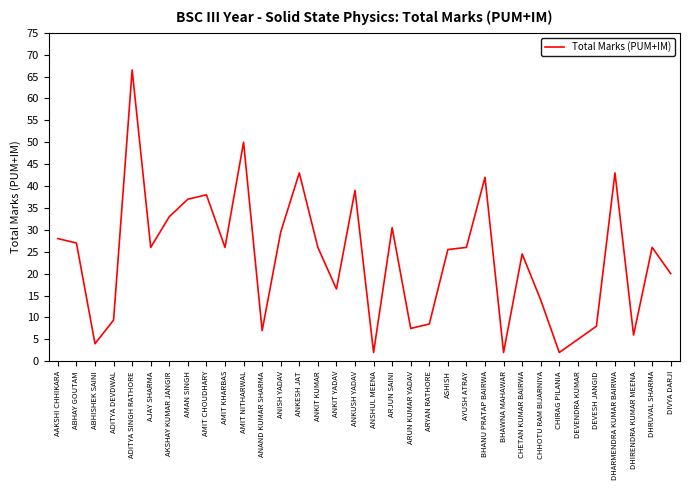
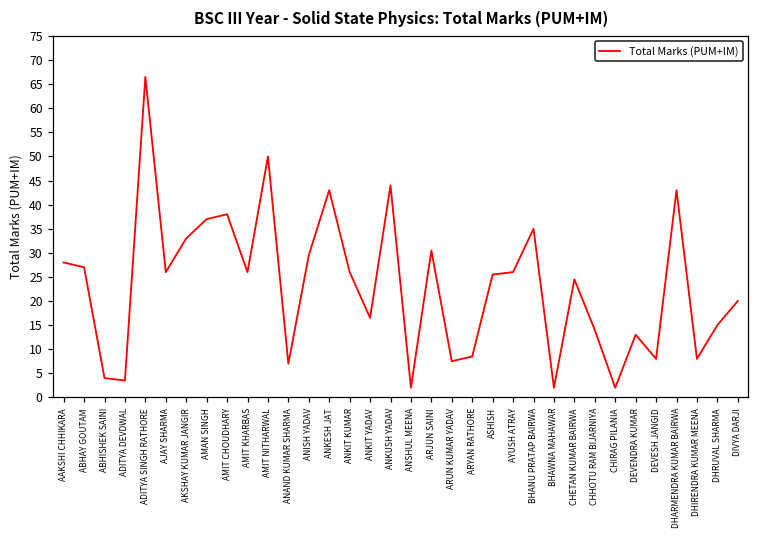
  {
    "AAKSHI CHHIKARA": 28,
    "ABHAY GOUTAM": 27,
    "ABHISHEK SAINI": 4,
-   "ADITYA DEVDWAL": 9,
+   "ADITYA DEVDWAL": 4,
    "ADITYA SINGH RATHORE": 67,
    "AJAY SHARMA": 26,
    "AKSHAY KUMAR JANGIR": 33,
    "AMAN SINGH": 37,
    "AMIT CHOUDHARY": 38,
    "AMIT KHARBAS": 26,
    "AMIT NITHARWAL": 50,
    "ANAND KUMAR SHARMA": 7,
    "ANISH YADAV": 30,
    "ANKESH JAT": 43,
    "ANKIT KUMAR": 26,
    "ANKIT YADAV": 17,
-   "ANKUSH YADAV": 39,
+   "ANKUSH YADAV": 44,
    "ANSHUL MEENA": 2,
    "ARJUN SAINI": 31,
    "ARUN KUMAR YADAV": 8,
    "ARYAN RATHORE": 9,
    "ASHISH": 26,
    "AYUSH ATRAY": 26,
-   "BHANU PRATAP BAIRWA": 42,
+   "BHANU PRATAP BAIRWA": 35,
    "BHAWNA MAHAWAR": 2,
    "CHETAN KUMAR BAIRWA": 25,
    "CHHOTU RAM BIJARNIYA": 14,
    "CHIRAG PILANIA": 2,
-   "DEVENDRA KUMAR": 5,
+   "DEVENDRA KUMAR": 13,
    "DEVESH JANGID": 8,
    "DHARMENDRA KUMAR BAIRWA": 43,
-   "DHIRENDRA KUMAR MEENA": 6,
-   "DHRUVAL SHARMA": 26,
+   "DHIRENDRA KUMAR MEENA": 8,
+   "DHRUVAL SHARMA": 15,
    "DIVYA DARJI": 20
  }
